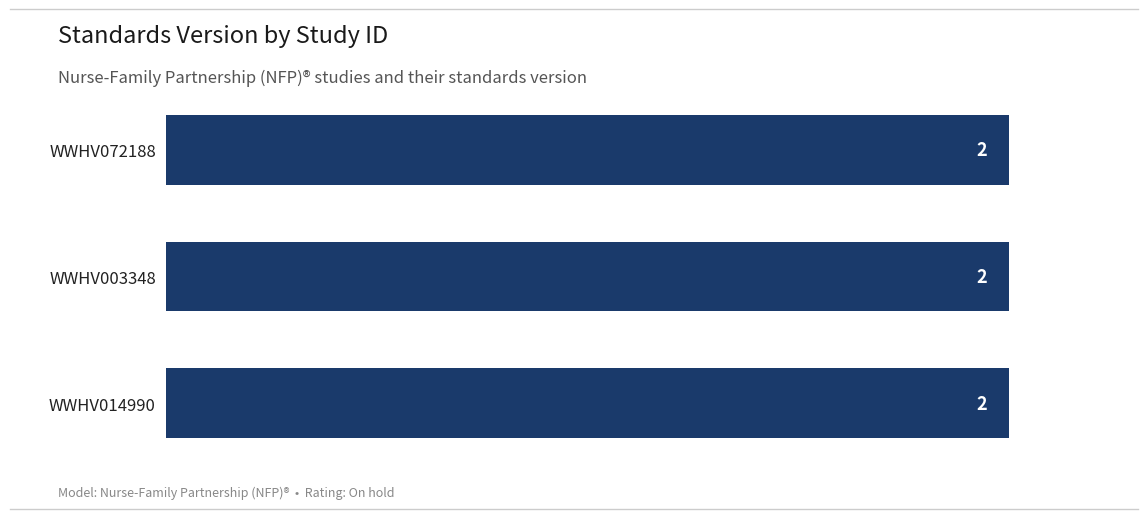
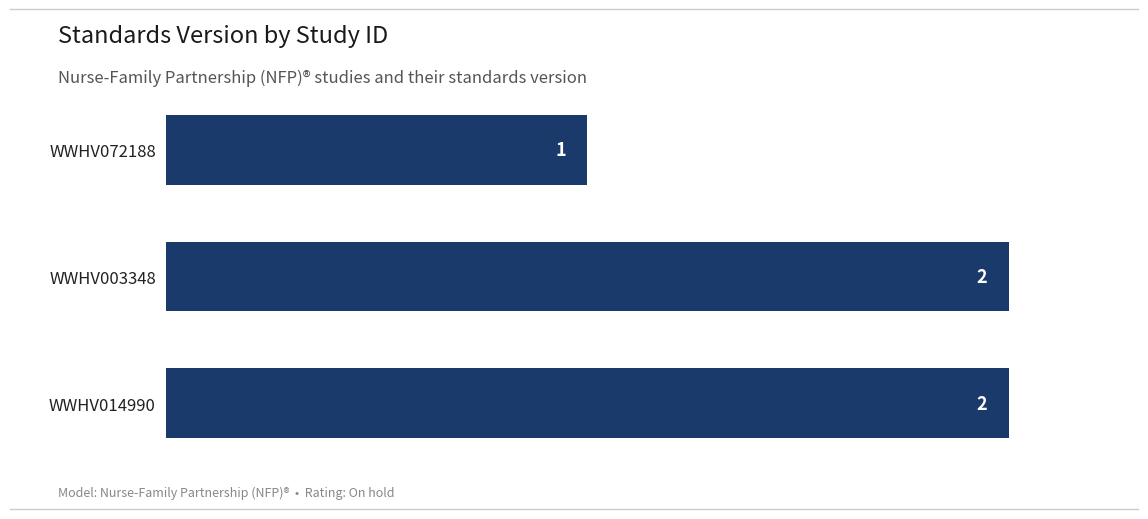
  {
-   "WWHV072188": 2,
+   "WWHV072188": 1,
    "WWHV003348": 2,
    "WWHV014990": 2
  }
